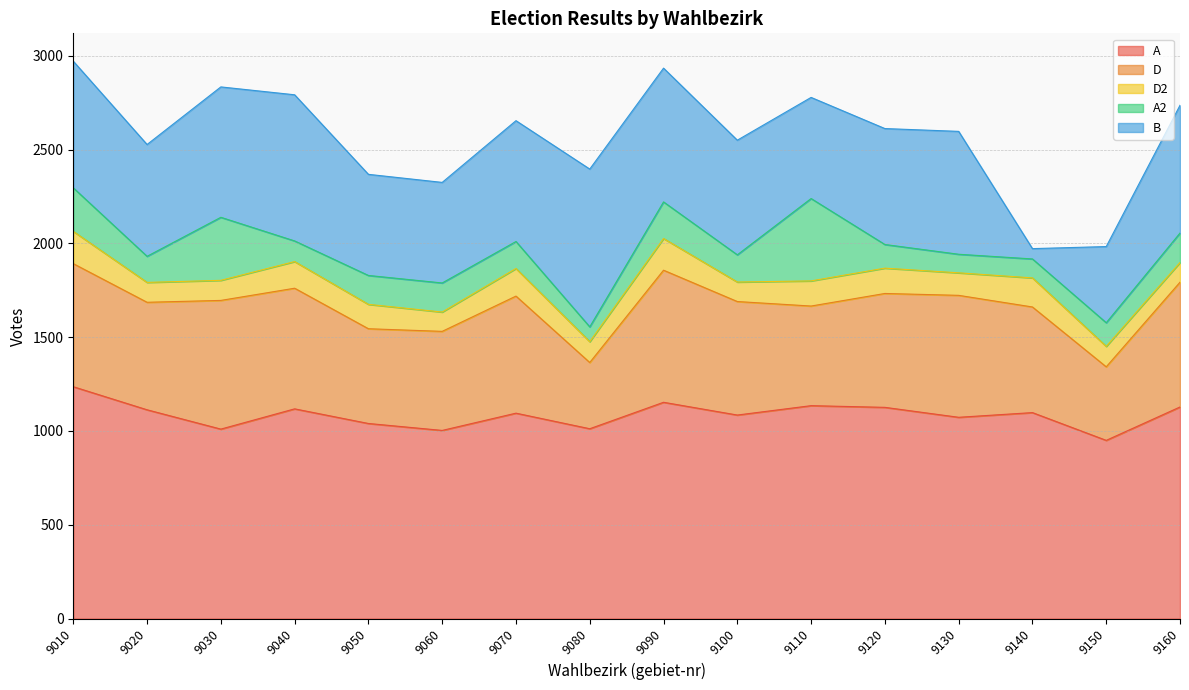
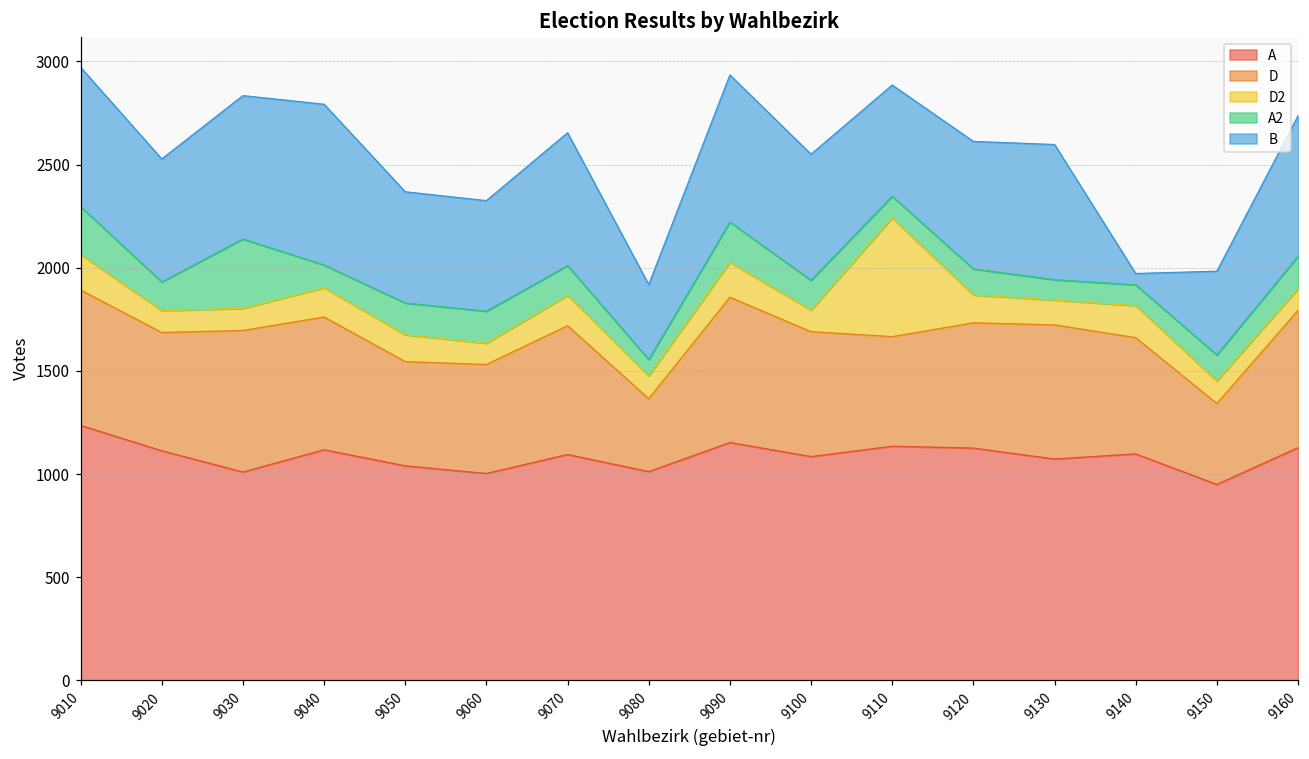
  {
    "D2": {
      "9010": 170,
      "9020": 110,
      "9030": 110,
      "9040": 140,
      "9050": 130,
      "9060": 100,
      "9070": 150,
      "9080": 110,
      "9090": 170,
      "9100": 100,
-     "9110": 130,
+     "9110": 580,
      "9120": 140,
      "9130": 120,
      "9140": 160,
      "9150": 110,
      "9160": 110
    },
    "A2": {
      "9010": 230,
      "9020": 140,
      "9030": 340,
      "9040": 110,
      "9050": 150,
      "9060": 160,
      "9070": 140,
      "9080": 80,
      "9090": 200,
      "9100": 150,
-     "9110": 440,
+     "9110": 110,
      "9120": 130,
      "9130": 100,
      "9140": 100,
      "9150": 130,
      "9160": 160
    },
    "B": {
      "9010": 680,
      "9020": 600,
      "9030": 700,
      "9040": 780,
      "9050": 540,
      "9060": 540,
      "9070": 640,
-     "9080": 840,
+     "9080": 360,
      "9090": 710,
      "9100": 610,
      "9110": 540,
      "9120": 620,
      "9130": 660,
      "9140": 60,
      "9150": 410,
      "9160": 680
    }
  }
